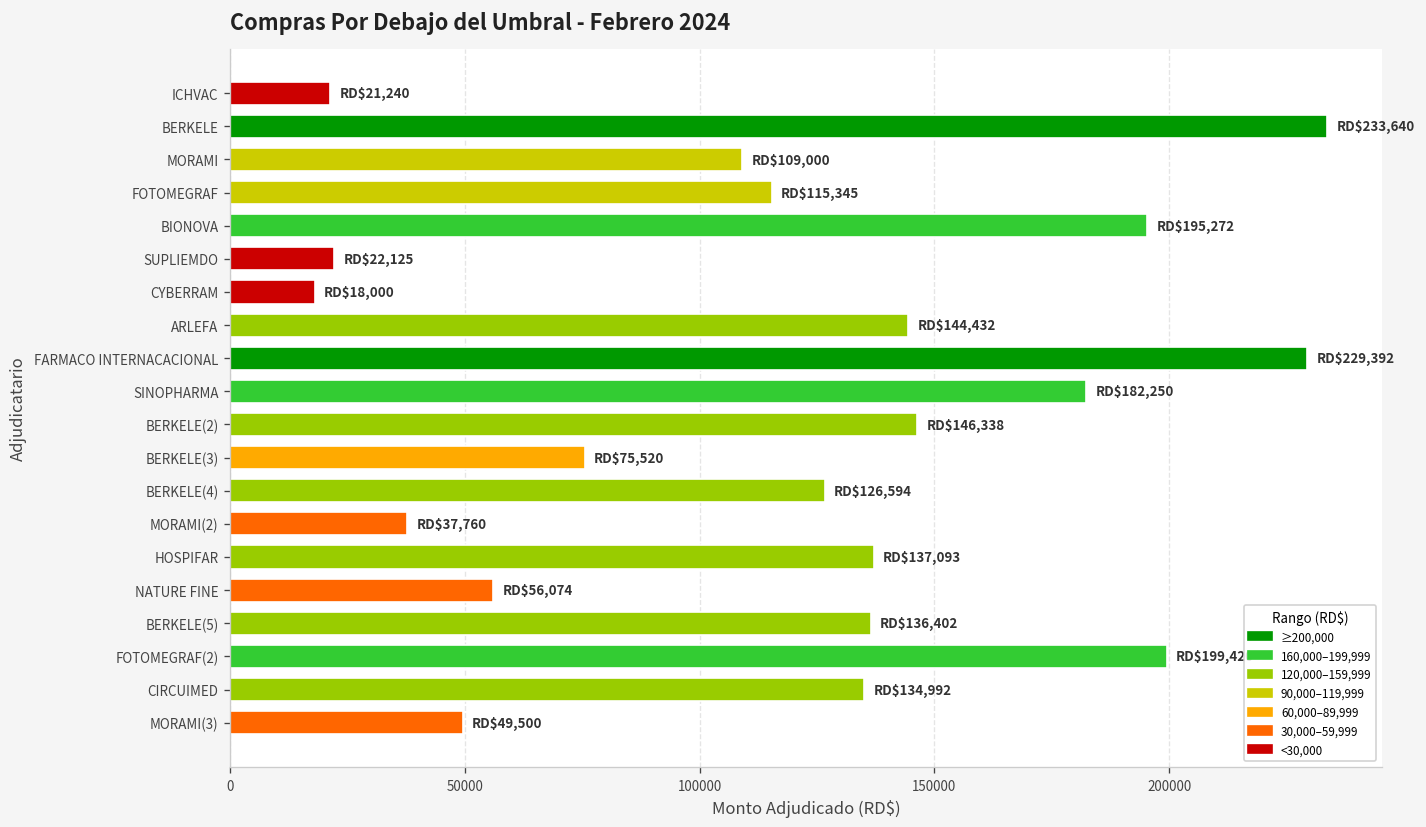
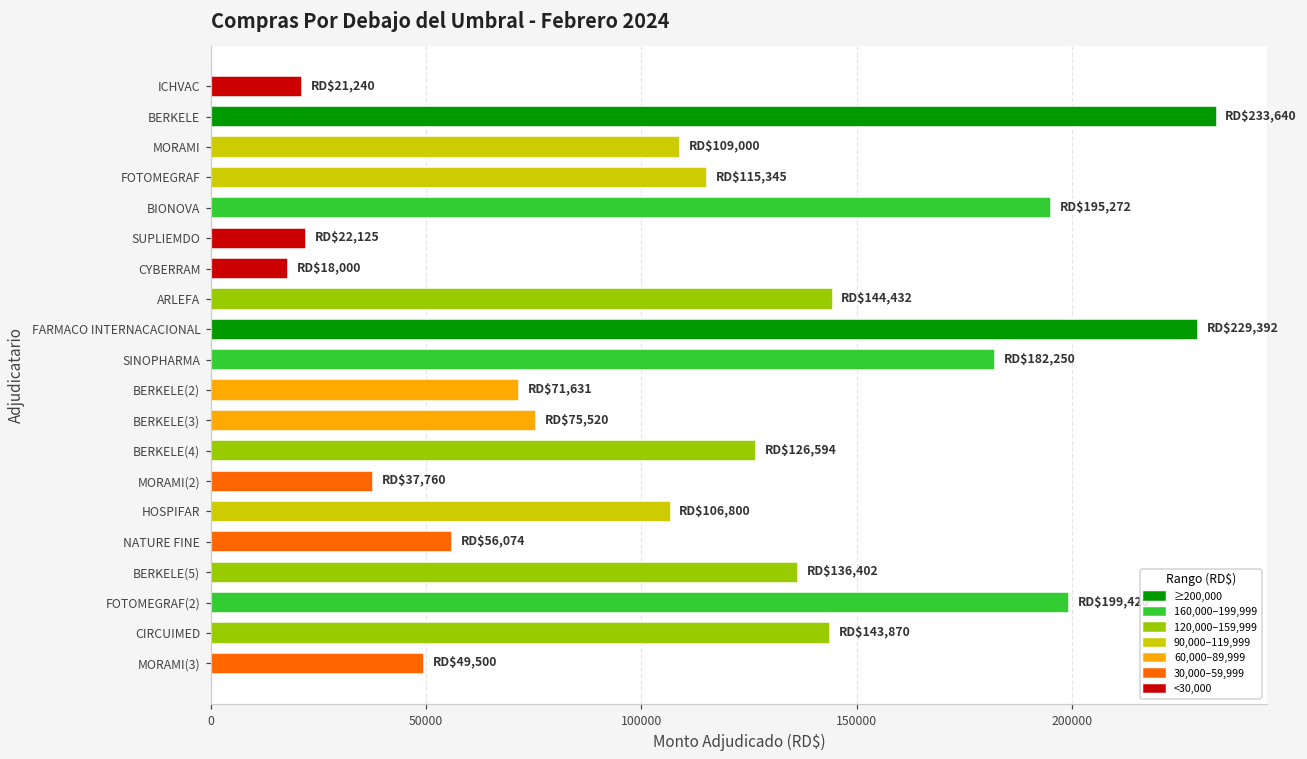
  {
    "ICHVAC": "$21,240",
    "BERKELE": "$233,640",
    "MORAMI": "$109,000",
    "FOTOMEGRAF": "$115,345",
    "BIONOVA": "$195,272",
    "SUPLIEMDO": "$22,125",
    "CYBERRAM": "$18,000",
    "ARLEFA": "$144,432",
    "FARMACO INTERNACACIONAL": "$229,392",
    "SINOPHARMA": "$182,250",
-   "BERKELE(2)": "$146,338",
+   "BERKELE(2)": "$71,631",
    "BERKELE(3)": "$75,520",
    "BERKELE(4)": "$126,594",
    "MORAMI(2)": "$37,760",
-   "HOSPIFAR": "$137,093",
+   "HOSPIFAR": "$106,800",
    "NATURE FINE": "$56,074",
    "BERKELE(5)": "$136,402",
-   "CIRCUIMED": "$134,992",
+   "CIRCUIMED": "$143,870",
    "MORAMI(3)": "$49,500"
  }
